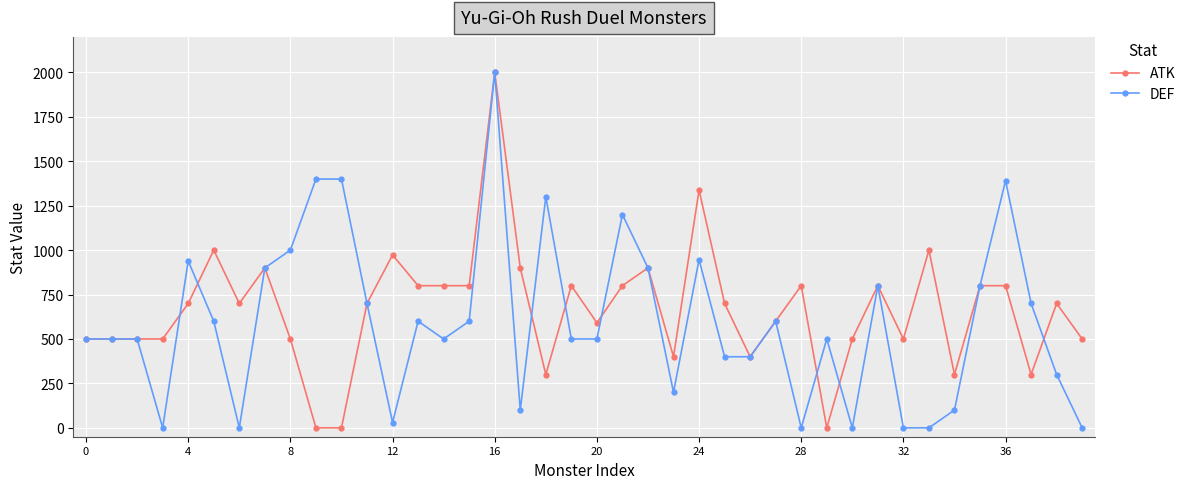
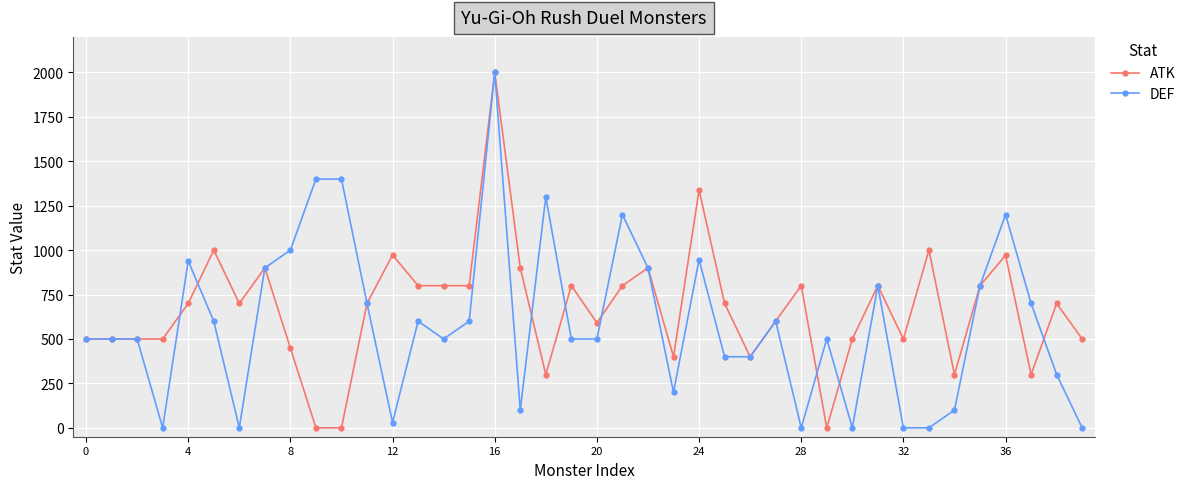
  {
    "ATK": {
      "4": 700,
-     "8": 500,
+     "8": 450,
      "12": 970,
      "20": 590,
      "24": 1340,
      "28": 800,
      "32": 500,
-     "36": 800
+     "36": 970
    },
    "DEF": {
      "4": 940,
      "8": 1000,
      "12": 30,
      "20": 500,
      "24": 950,
      "28": 0,
      "32": 0,
-     "36": 1390
+     "36": 1200
    }
  }
